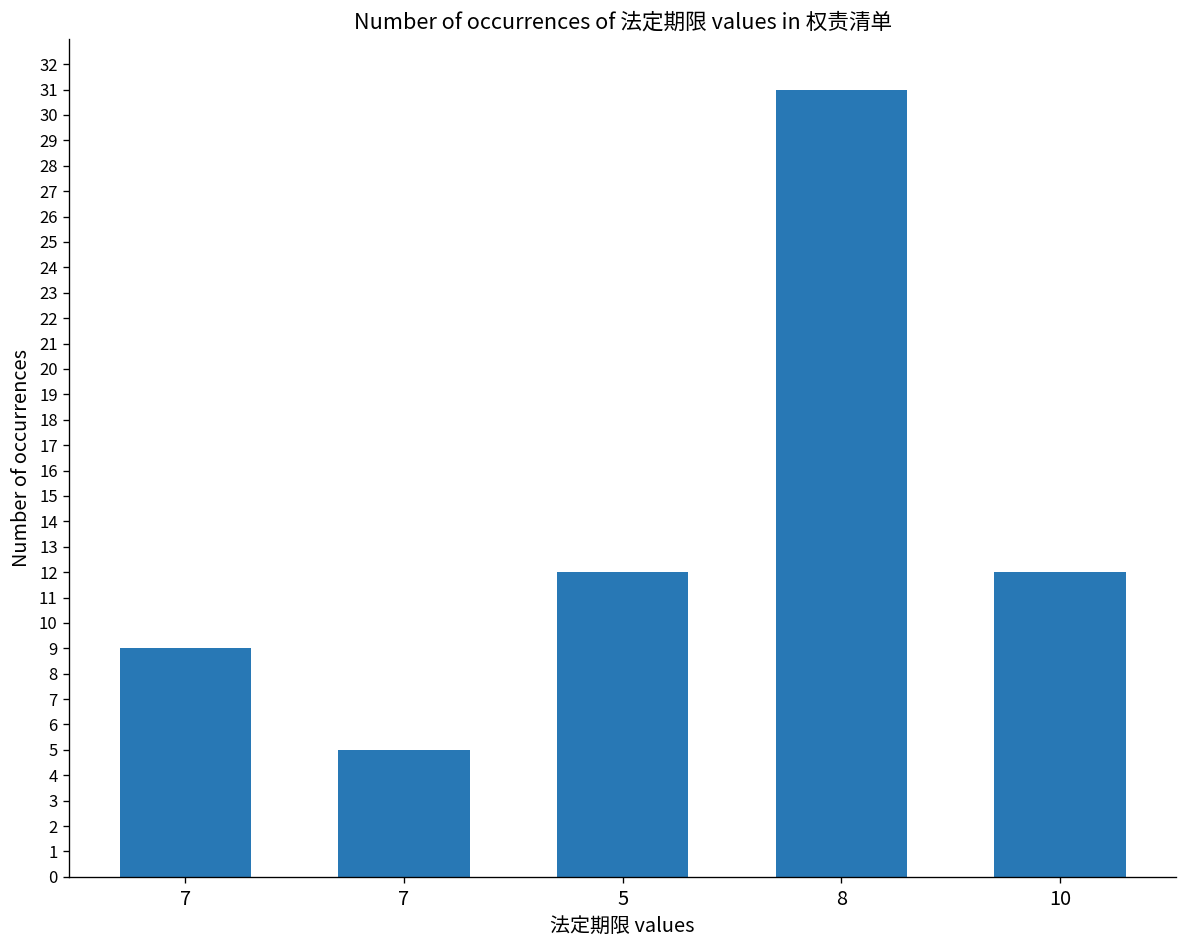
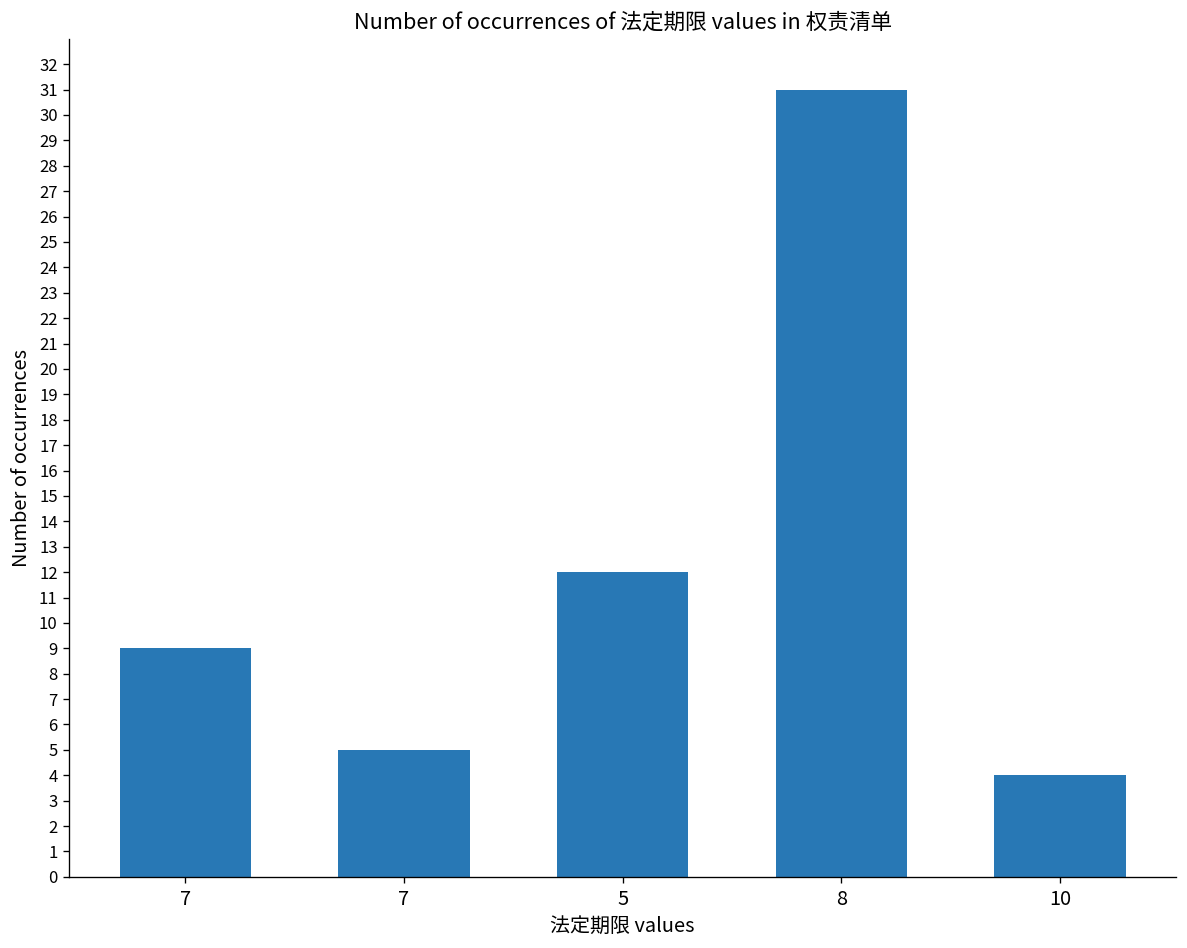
  {
    "5": 12,
    "8": 31,
-   "10": 12
+   "10": 4
  }
